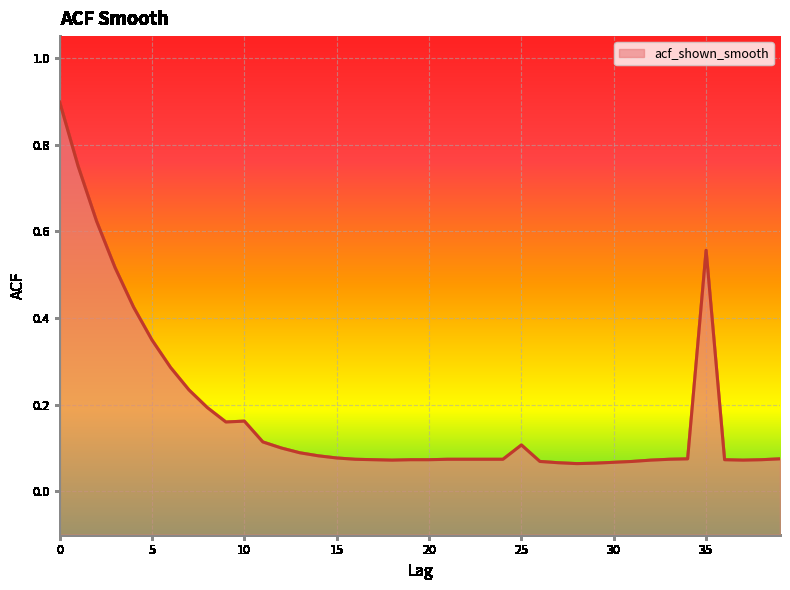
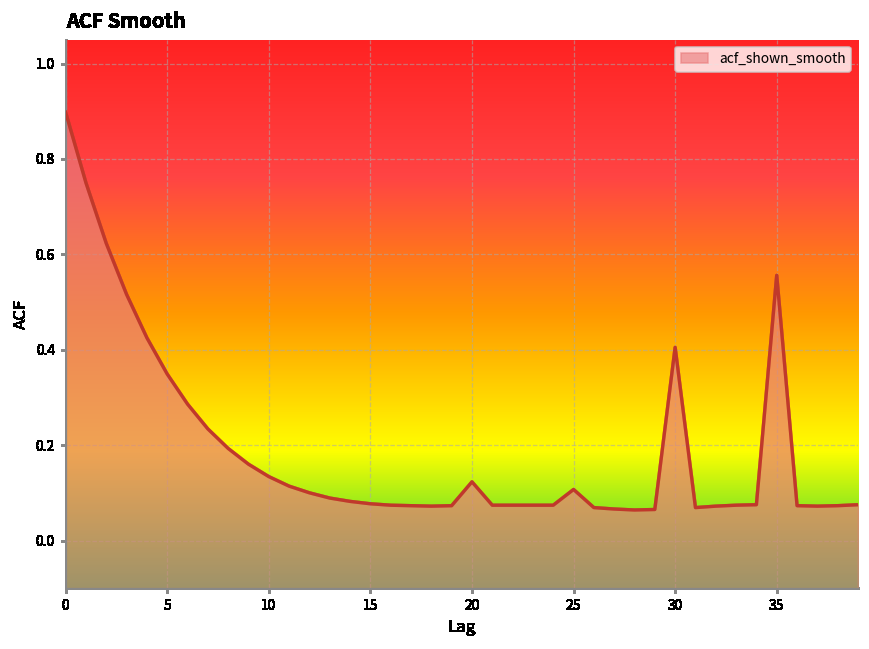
  {
    "0": 0.90,
    "5": 0.35,
-   "10": 0.16,
+   "10": 0.13,
    "15": 0.08,
-   "20": 0.07,
+   "20": 0.12,
    "25": 0.11,
-   "30": 0.07,
+   "30": 0.41,
    "35": 0.56
  }
